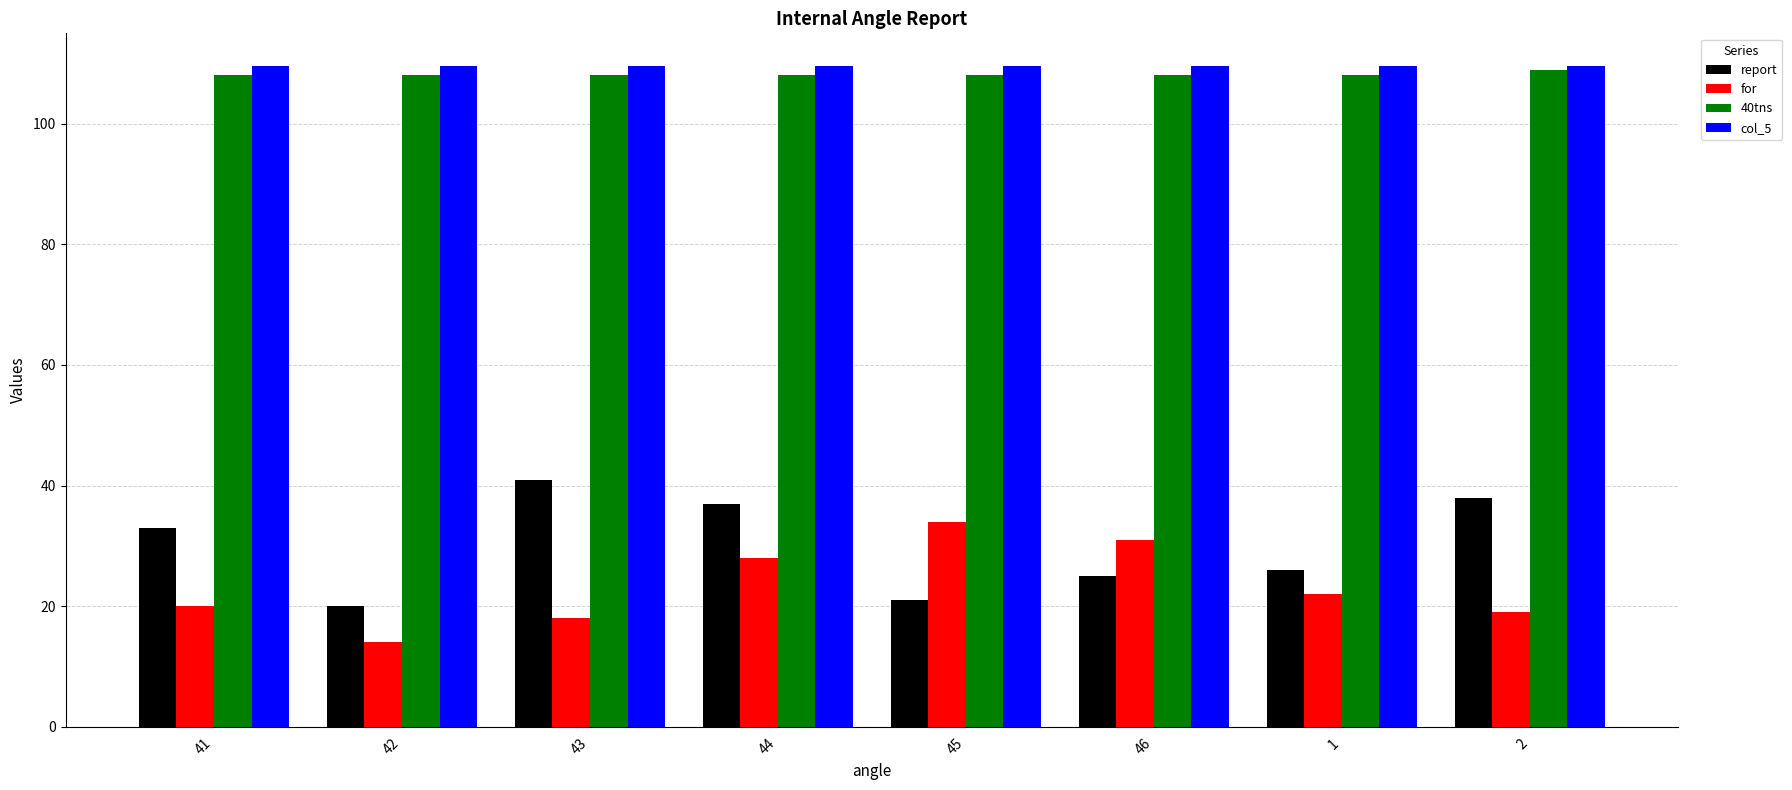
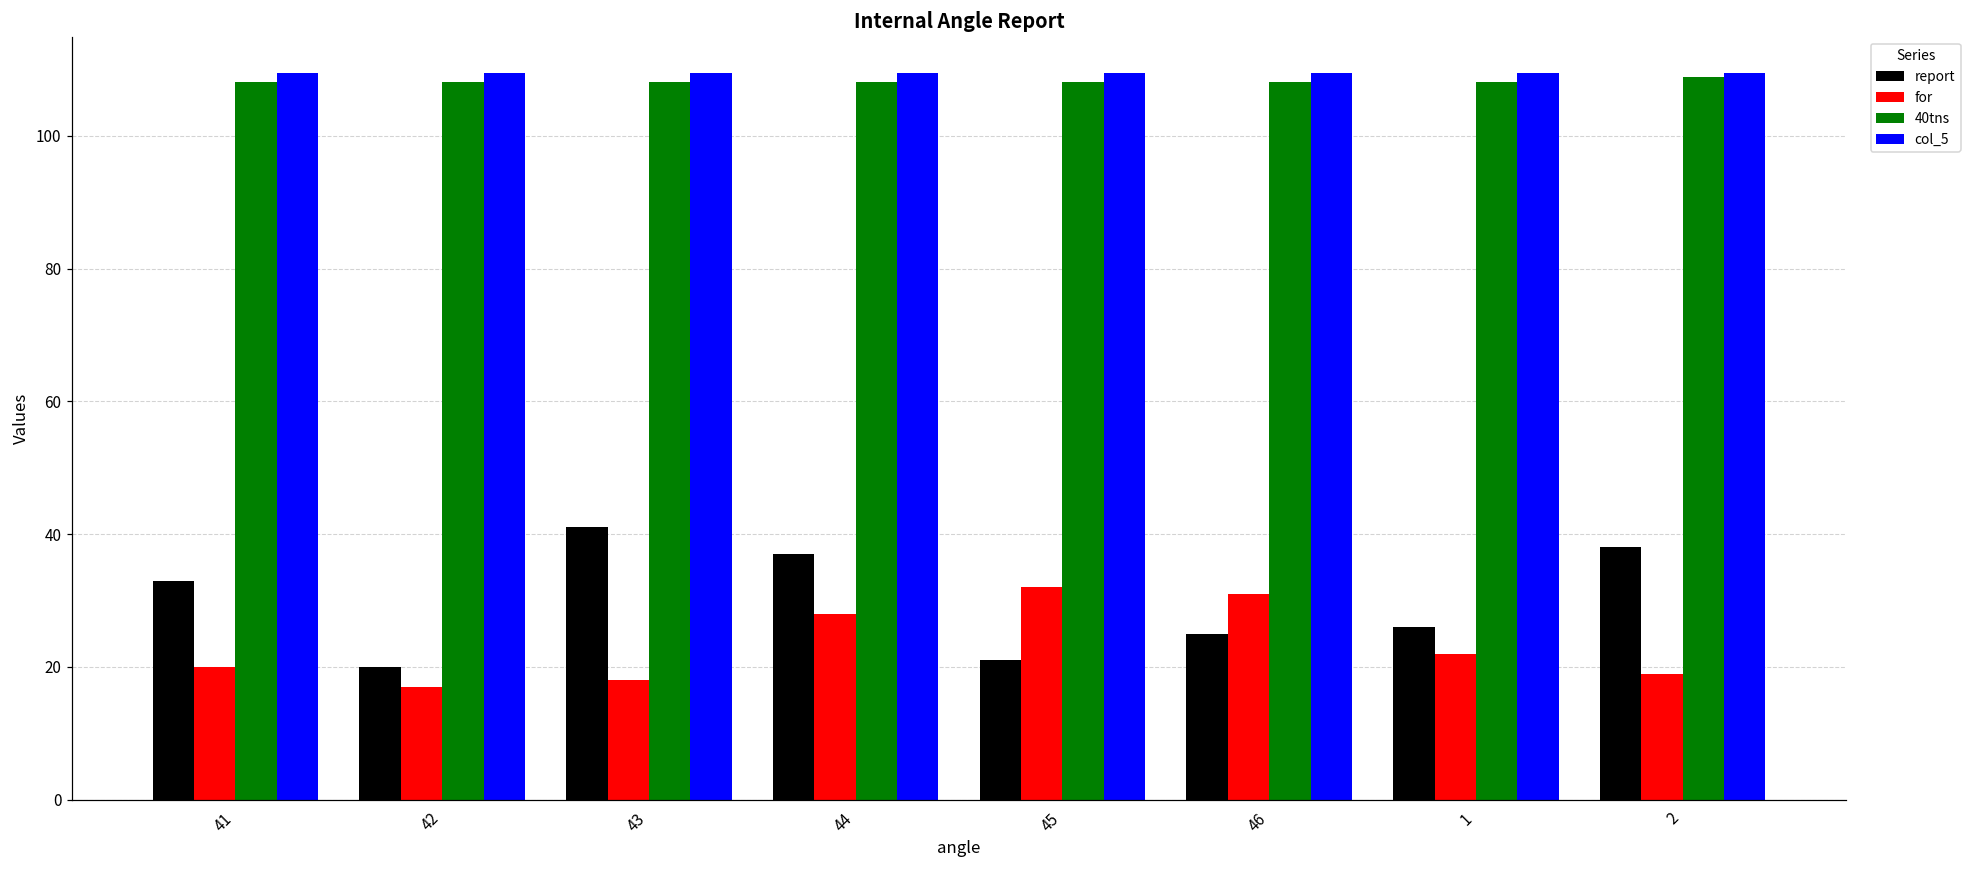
  {
    "report": {
      "41": 33,
      "42": 20,
      "43": 41,
      "44": 37,
      "45": 21,
      "46": 25,
      "1": 26,
      "2": 38
    },
    "for": {
      "41": 20,
-     "42": 14,
+     "42": 17,
      "43": 18,
      "44": 28,
-     "45": 34,
+     "45": 32,
      "46": 31,
      "1": 22,
      "2": 19
    },
    "40tns": {
      "41": 108,
      "42": 108,
      "43": 108,
      "44": 108,
      "45": 108,
      "46": 108,
      "1": 108,
      "2": 109
    },
    "col_5": {
      "41": 109,
      "42": 109,
      "43": 109,
      "44": 109,
      "45": 109,
      "46": 109,
      "1": 109,
      "2": 109
    }
  }
